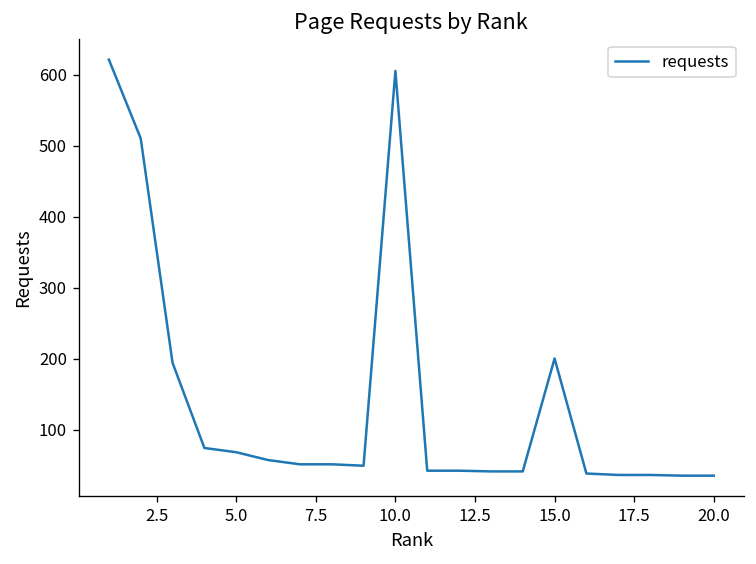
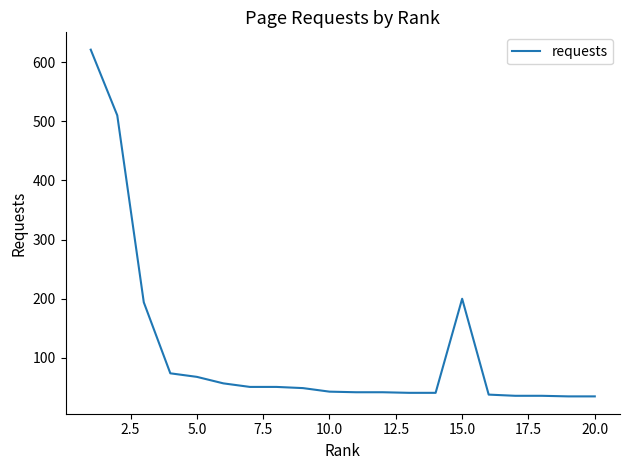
  {
    "5.0": 70,
-   "10.0": 610,
+   "10.0": 40,
    "15.0": 200,
    "20.0": 40
  }
